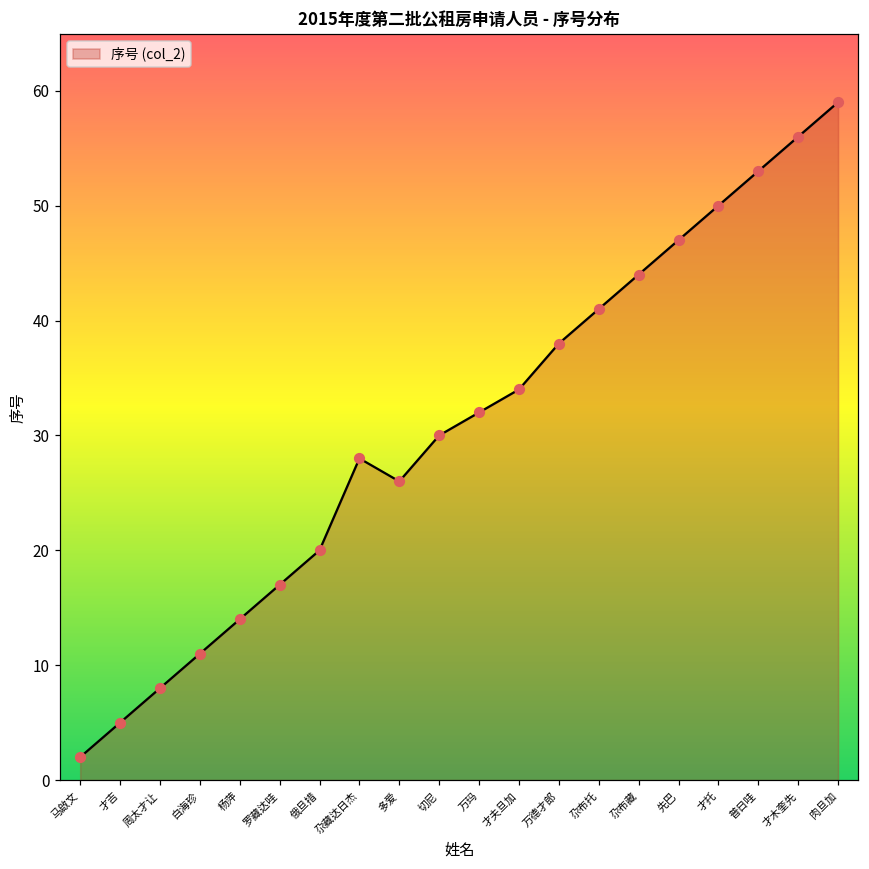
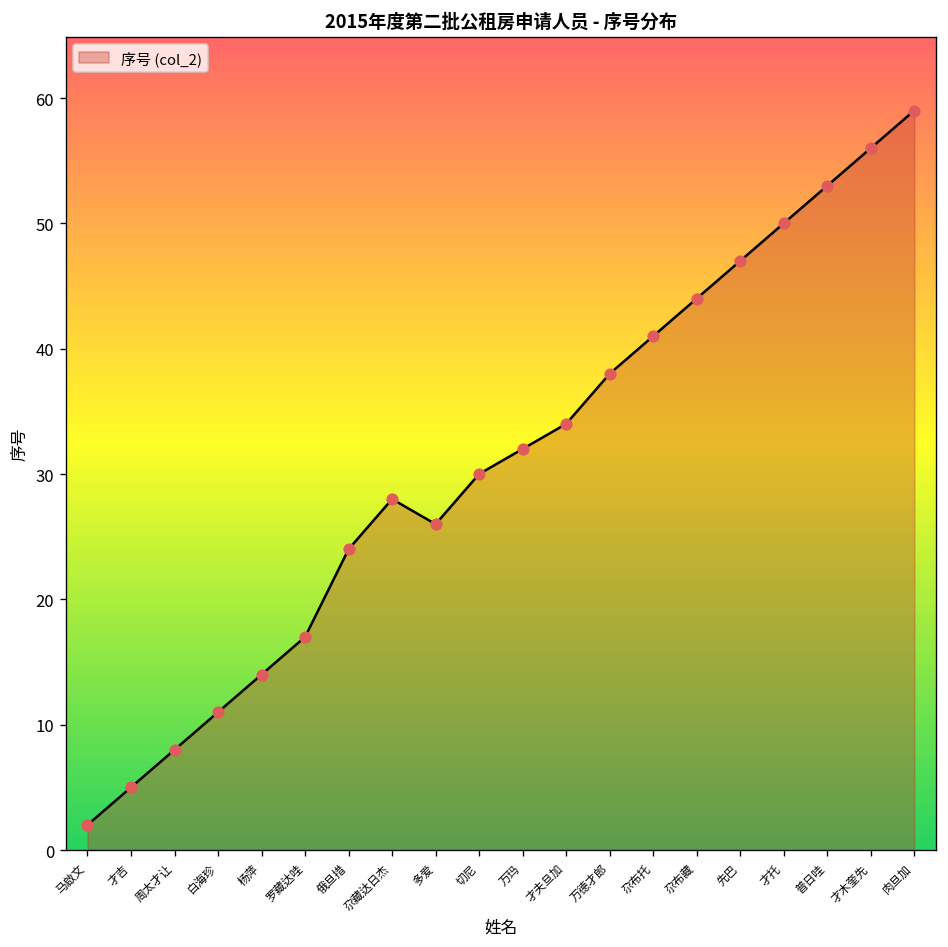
  {
    "马啟文": 2,
    "才吉": 5,
    "周太才让": 8,
    "白海珍": 11,
    "杨萍": 14,
    "罗藏达哇": 17,
-   "俄旦措": 20,
+   "俄旦措": 24,
    "尕藏达日杰": 28,
    "多爱": 26,
    "切尼": 30,
    "万玛": 32,
    "才夫旦加": 34,
    "万德才郎": 38,
    "尕布托": 41,
    "尕布藏": 44,
    "先巴": 47,
    "才托": 50,
    "普日哇": 53,
    "才木奎先": 56,
    "肉旦加": 59
  }
